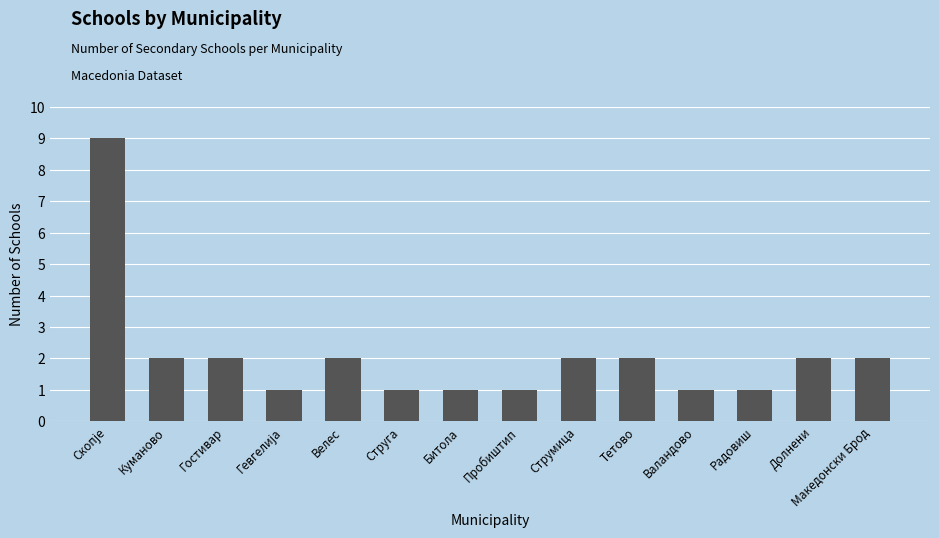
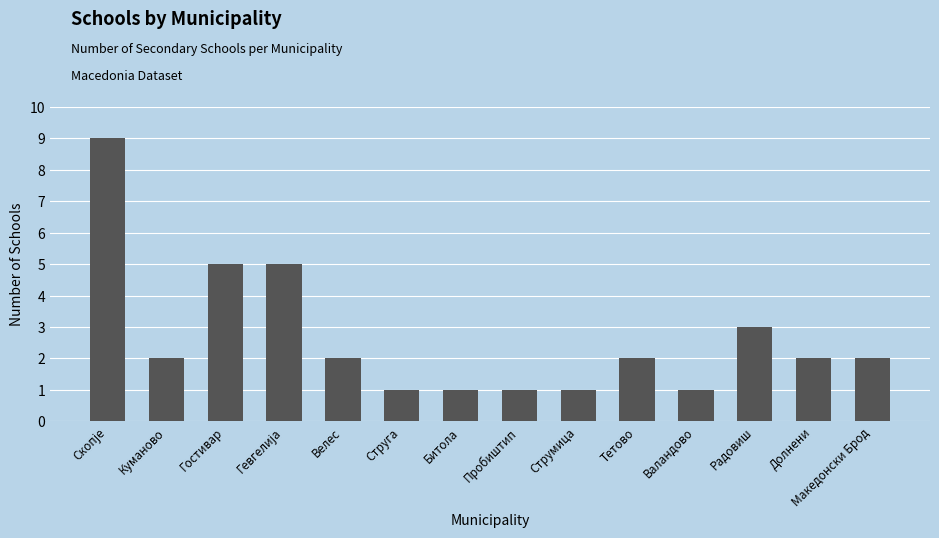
  {
    "Скопје": 9,
    "Куманово": 2,
-   "Гостивар": 2,
-   "Гевгелија": 1,
+   "Гостивар": 5,
+   "Гевгелија": 5,
    "Велес": 2,
    "Струга": 1,
    "Битола": 1,
    "Пробиштип": 1,
-   "Струмица": 2,
+   "Струмица": 1,
    "Тетово": 2,
    "Валандово": 1,
-   "Радовиш": 1,
+   "Радовиш": 3,
    "Долнени": 2,
    "Македонски Брод": 2
  }
